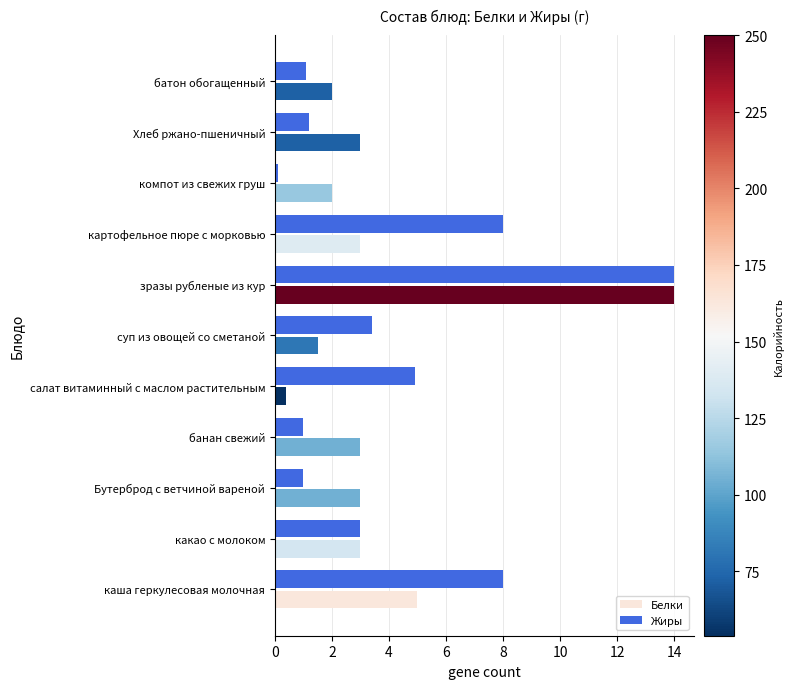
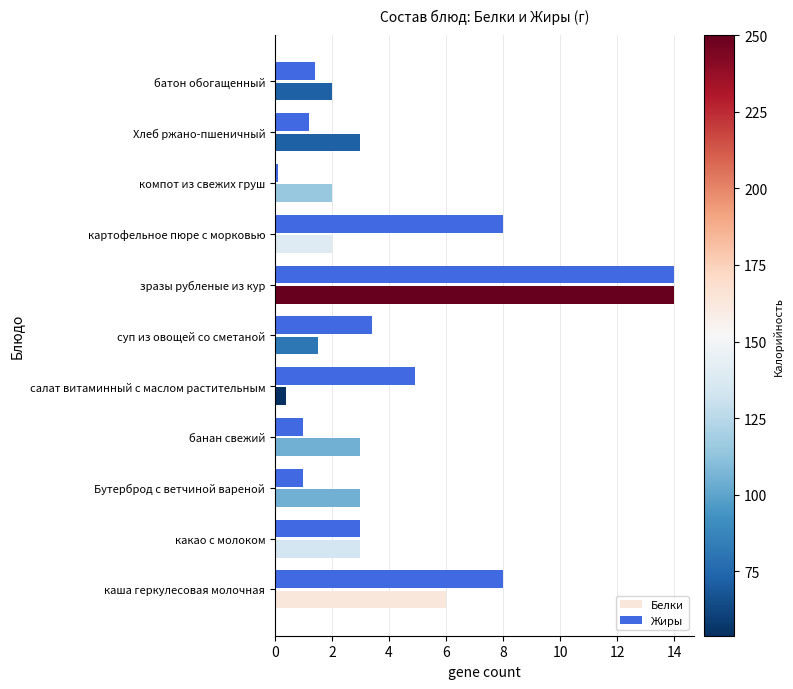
  {
    "Белки": {
      "батон обогащенный": 2,
      "Хлеб ржано-пшеничный": 3,
      "компот из свежих груш": 2,
-     "картофельное пюре с морковью": 3,
+     "картофельное пюре с морковью": 2,
      "зразы рубленые из кур": 14,
      "суп из овощей со сметаной": 1.5,
      "салат витаминный с маслом растительным": 0.4,
      "банан свежий": 3,
      "Бутерброд с ветчиной вареной": 3,
      "какао с молоком": 3,
-     "каша геркулесовая молочная": 5
+     "каша геркулесовая молочная": 6
    },
    "Жиры": {
-     "батон обогащенный": 1.1,
+     "батон обогащенный": 1.4,
      "Хлеб ржано-пшеничный": 1.2,
      "компот из свежих груш": 0.1,
      "картофельное пюре с морковью": 8.0,
      "зразы рубленые из кур": 14.0,
      "суп из овощей со сметаной": 3.4,
      "салат витаминный с маслом растительным": 4.9,
      "банан свежий": 1.0,
      "Бутерброд с ветчиной вареной": 1.0,
      "какао с молоком": 3.0,
      "каша геркулесовая молочная": 8.0
    }
  }
